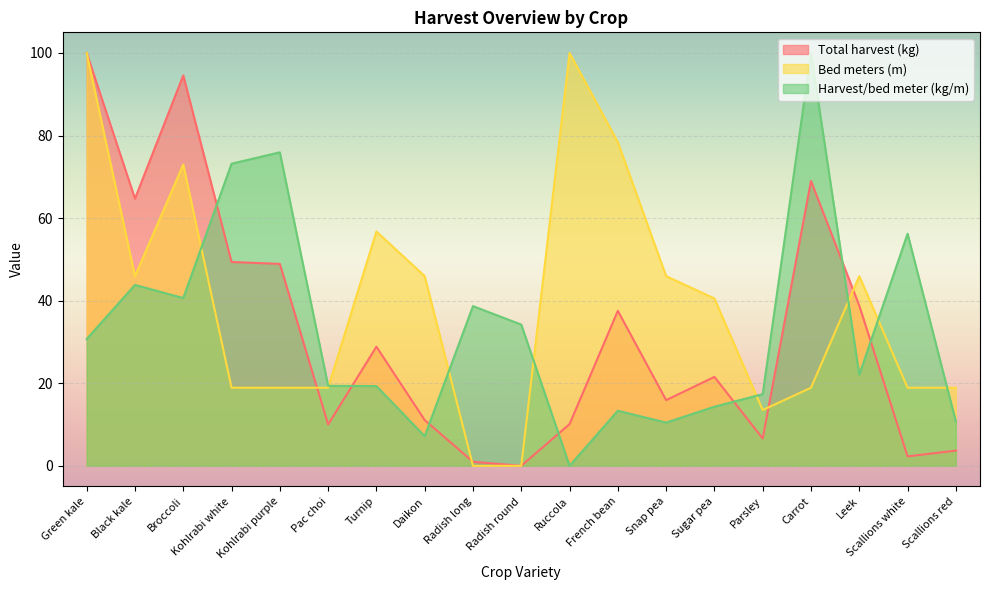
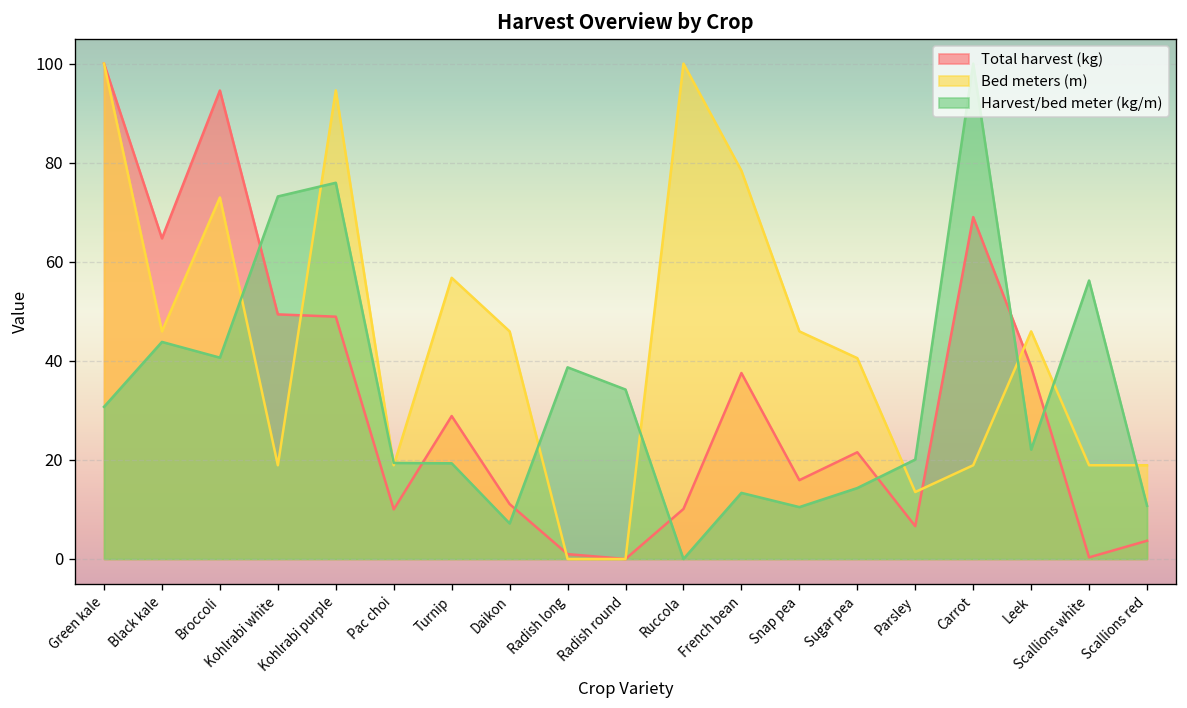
  {
    "Total harvest (kg)": {
      "Black kale": 65,
      "Broccoli": 95,
      "Kohlrabi white": 49,
      "Kohlrabi purple": 49,
      "Pac choi": 10,
      "Turnip": 29,
      "Daikon": 11,
      "Radish long": 1,
      "Ruccola": 10,
      "French bean": 38,
      "Snap pea": 16,
      "Sugar pea": 22,
      "Parsley": 7,
      "Carrot": 69,
      "Leek": 39,
-     "Scallions white": 2,
+     "Scallions white": 0,
      "Scallions red": 4
    },
    "Bed meters (m)": {
      "Black kale": 46,
      "Broccoli": 73,
      "Kohlrabi white": 19,
-     "Kohlrabi purple": 19,
+     "Kohlrabi purple": 95,
      "Turnip": 57,
      "Daikon": 46,
      "Radish long": 0,
      "Ruccola": 100,
      "French bean": 78,
      "Snap pea": 46,
      "Sugar pea": 41,
      "Parsley": 14,
      "Carrot": 19,
      "Leek": 46,
      "Scallions white": 19,
      "Scallions red": 19
    },
    "Harvest/bed meter (kg/m)": {
      "Green kale": 31,
      "Black kale": 44,
      "Broccoli": 41,
      "Kohlrabi white": 73,
      "Kohlrabi purple": 76,
      "Turnip": 19,
      "Daikon": 7,
      "Radish long": 39,
      "Radish round": 34,
      "Ruccola": 0,
      "French bean": 13,
      "Snap pea": 10,
      "Sugar pea": 14,
-     "Parsley": 17,
+     "Parsley": 20,
      "Leek": 22,
      "Scallions white": 56,
      "Scallions red": 11
    }
  }
